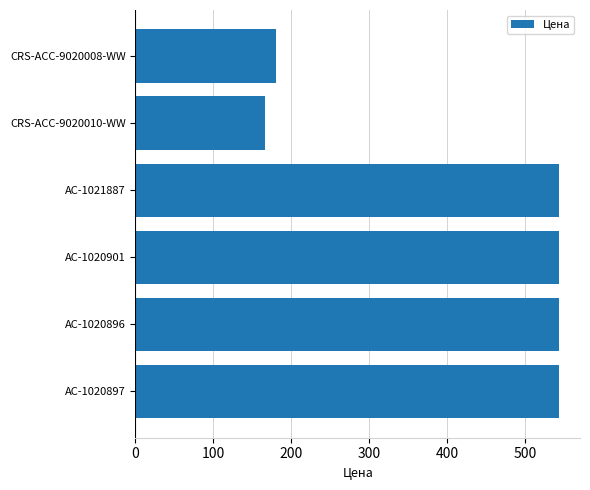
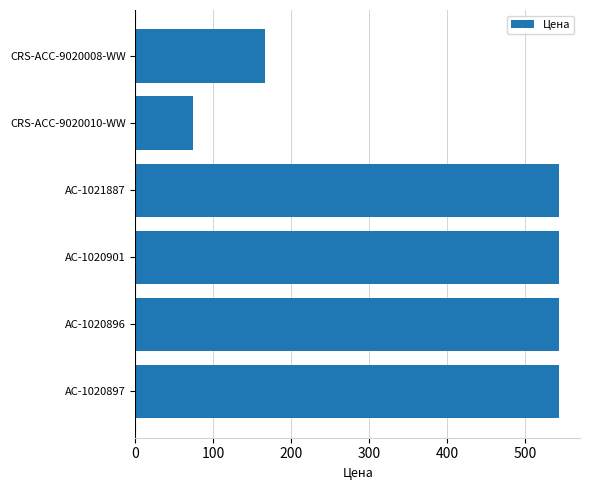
  {
-   "CRS-ACC-9020008-WW": 180,
-   "CRS-ACC-9020010-WW": 170,
+   "CRS-ACC-9020008-WW": 170,
+   "CRS-ACC-9020010-WW": 70,
    "AC-1021887": 540,
    "AC-1020901": 540,
    "AC-1020896": 540,
    "AC-1020897": 540
  }
